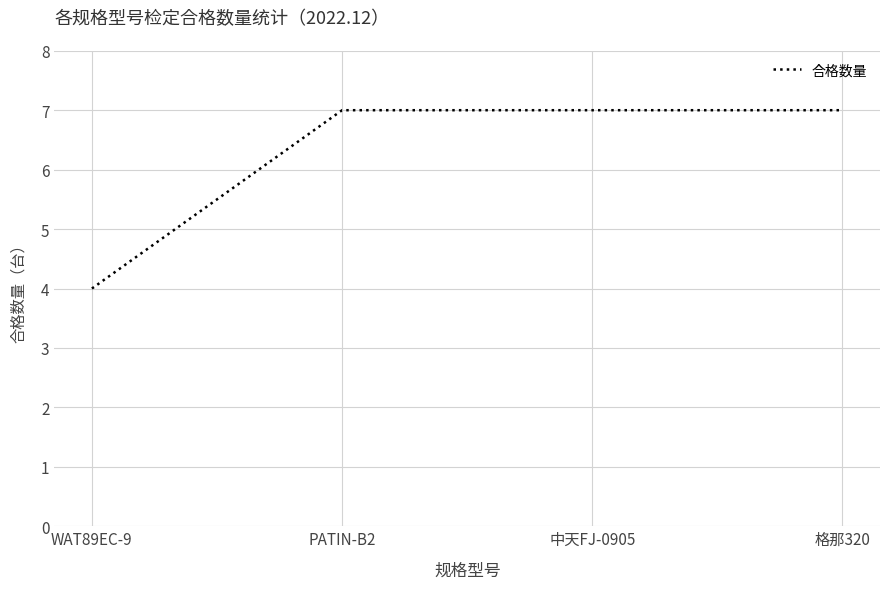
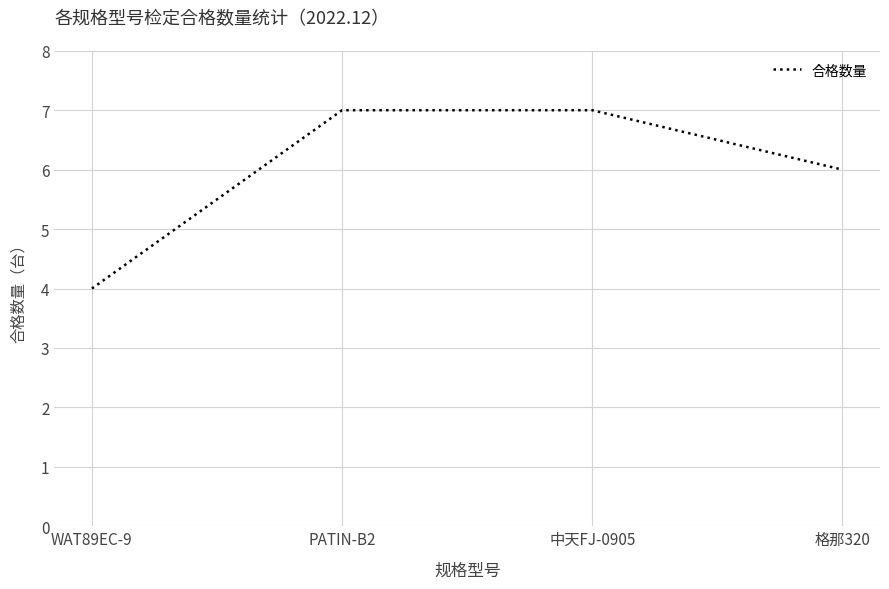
  {
    "WAT89EC-9": 4,
    "PATIN-B2": 7,
    "中天FJ-0905": 7,
-   "格那320": 7
+   "格那320": 6
  }
